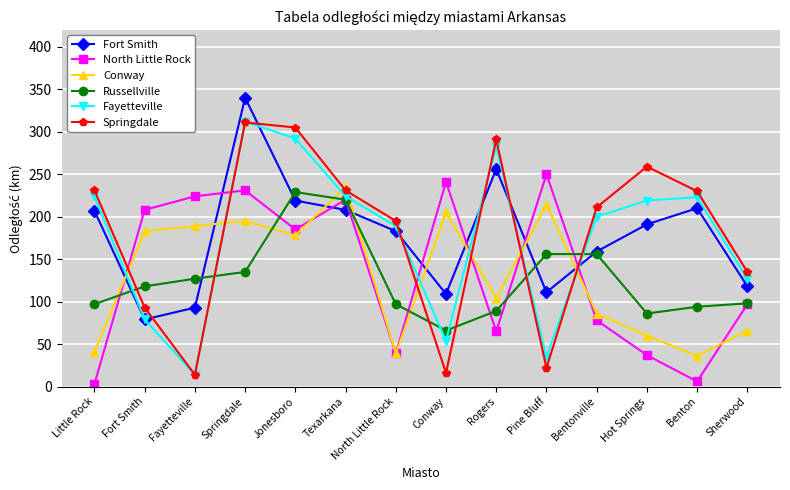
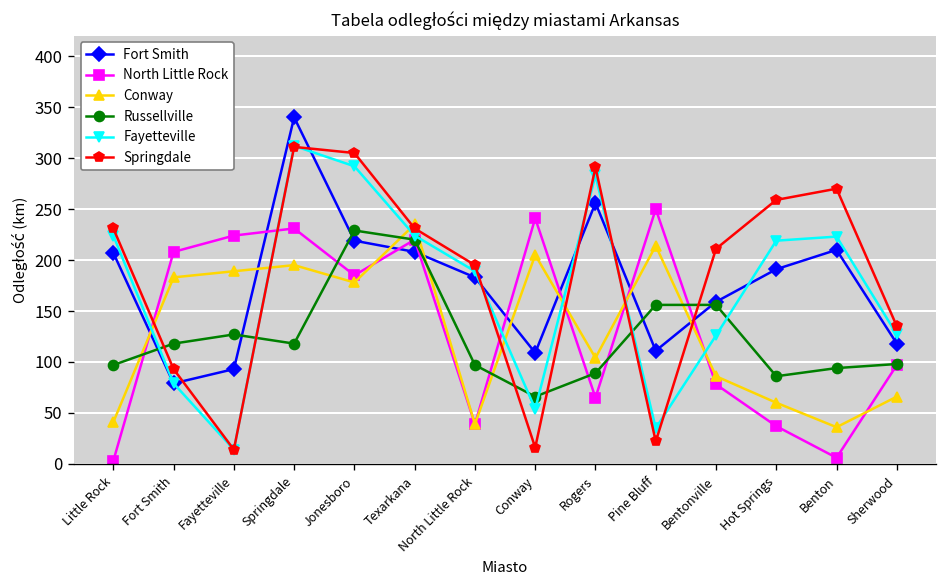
  {
    "Fort Smith": {
      "Little Rock": 210,
      "Fayetteville": 90,
      "Springdale": 340,
      "Jonesboro": 220,
      "Texarkana": 210,
      "North Little Rock": 180,
      "Conway": 110,
      "Rogers": 260,
      "Pine Bluff": 110,
      "Bentonville": 160,
      "Hot Springs": 190,
      "Benton": 210,
      "Sherwood": 120
    },
    "North Little Rock": {
      "Little Rock": 0,
      "Fort Smith": 210,
      "Fayetteville": 220,
      "Springdale": 230,
      "Jonesboro": 190,
      "Conway": 240,
      "Rogers": 70,
      "Pine Bluff": 250,
      "Bentonville": 80,
      "Hot Springs": 40,
      "Benton": 10
    },
    "Conway": {
      "Little Rock": 40,
      "Fort Smith": 180,
      "Fayetteville": 190,
      "Springdale": 200,
      "Jonesboro": 180,
      "Texarkana": 240,
      "Conway": 210,
      "Rogers": 100,
      "Pine Bluff": 210,
      "Bentonville": 90,
      "Hot Springs": 60,
      "Benton": 40,
      "Sherwood": 70
    },
    "Russellville": {
      "Little Rock": 100,
      "Fort Smith": 120,
      "Fayetteville": 130,
-     "Springdale": 140,
+     "Springdale": 120,
      "Jonesboro": 230,
      "North Little Rock": 100,
      "Conway": 70,
      "Rogers": 90,
      "Pine Bluff": 160,
      "Bentonville": 160,
      "Hot Springs": 90,
      "Benton": 90
    },
    "Fayetteville": {
      "Little Rock": 220,
      "Jonesboro": 290,
      "Texarkana": 220,
      "North Little Rock": 190,
      "Conway": 50,
      "Rogers": 280,
      "Pine Bluff": 40,
-     "Bentonville": 200,
+     "Bentonville": 130,
      "Hot Springs": 220,
      "Benton": 220,
      "Sherwood": 130
    },
    "Springdale": {
      "Little Rock": 230,
      "Fort Smith": 90,
      "Jonesboro": 310,
      "Texarkana": 230,
      "North Little Rock": 200,
      "Conway": 20,
      "Rogers": 290,
      "Pine Bluff": 20,
      "Bentonville": 210,
      "Hot Springs": 260,
-     "Benton": 230,
+     "Benton": 270,
      "Sherwood": 140
    }
  }
